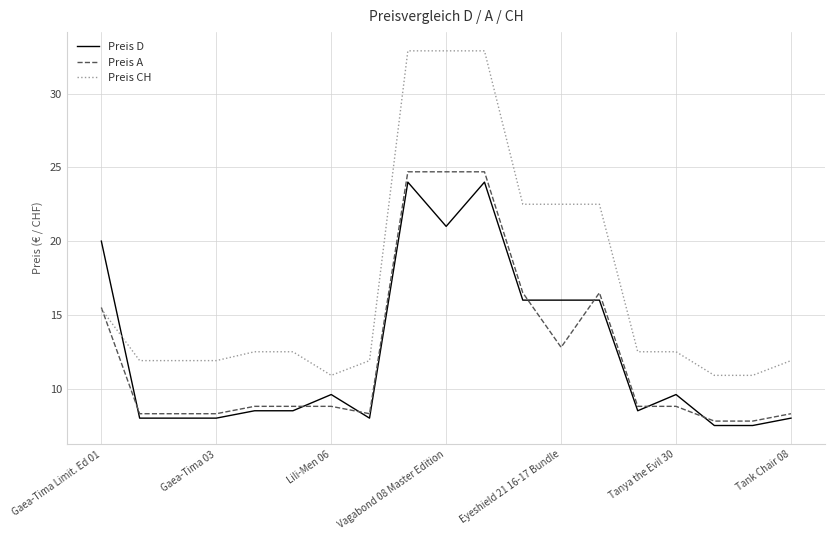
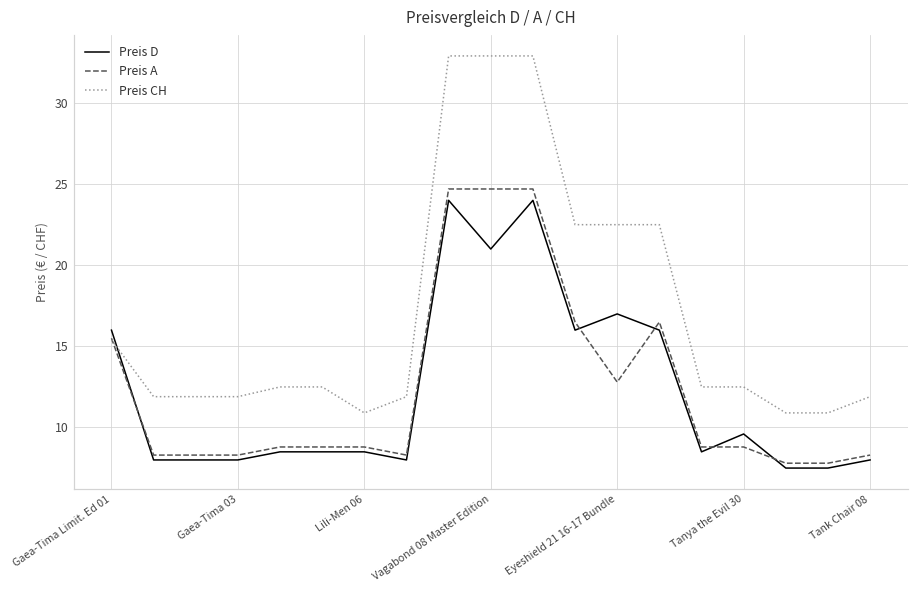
  {
    "Preis D": {
-     "Gaea-Tima Limit. Ed 01": 20,
+     "Gaea-Tima Limit. Ed 01": 16,
      "Gaea-Tima 03": 8.0,
-     "Lili-Men 06": 9.6,
+     "Lili-Men 06": 8.5,
      "Vagabond 08 Master Edition": 21.0,
-     "Eyeshield 21 16-17 Bundle": 16,
+     "Eyeshield 21 16-17 Bundle": 17,
      "Tanya the Evil 30": 9.6,
      "Tank Chair 08": 8.0
    },
    "Preis A": {
      "Gaea-Tima 03": 8.3,
      "Lili-Men 06": 8.8,
      "Vagabond 08 Master Edition": 24.7,
      "Eyeshield 21 16-17 Bundle": 12.8,
      "Tanya the Evil 30": 8.8,
      "Tank Chair 08": 8.3
    },
    "Preis CH": {
      "Gaea-Tima 03": 11.9,
      "Lili-Men 06": 10.9,
      "Vagabond 08 Master Edition": 32.9,
      "Eyeshield 21 16-17 Bundle": 22.5,
      "Tanya the Evil 30": 12.5,
      "Tank Chair 08": 11.9
    }
  }
